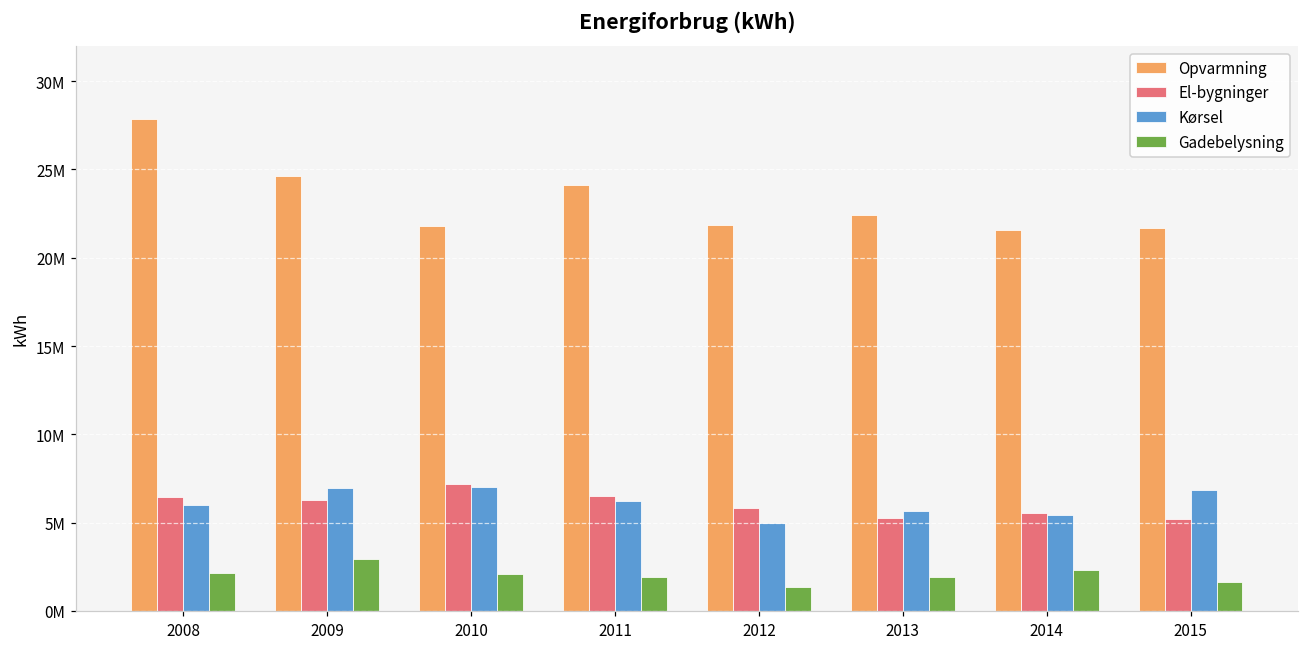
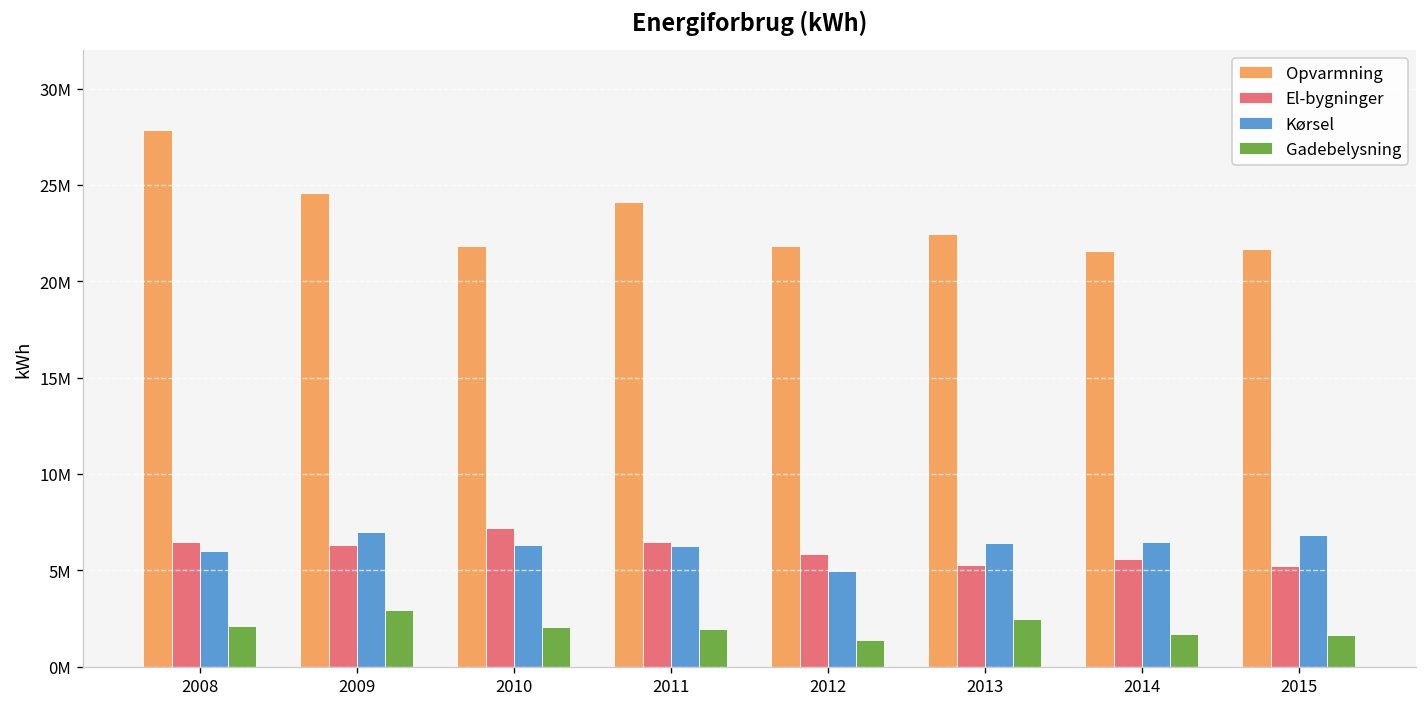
  {
    "Kørsel": {
      "2008": 6000000,
      "2009": 7000000,
-     "2010": 7000000,
+     "2010": 6300000,
      "2011": 6200000,
      "2012": 5000000,
-     "2013": 5700000,
-     "2014": 5400000,
+     "2013": 6400000,
+     "2014": 6500000,
      "2015": 6800000
    },
    "Gadebelysning": {
      "2008": 2100000,
      "2009": 3000000,
      "2010": 2100000,
      "2011": 1900000,
      "2012": 1400000,
-     "2013": 1900000,
-     "2014": 2300000,
+     "2013": 2500000,
+     "2014": 1700000,
      "2015": 1700000
    }
  }
